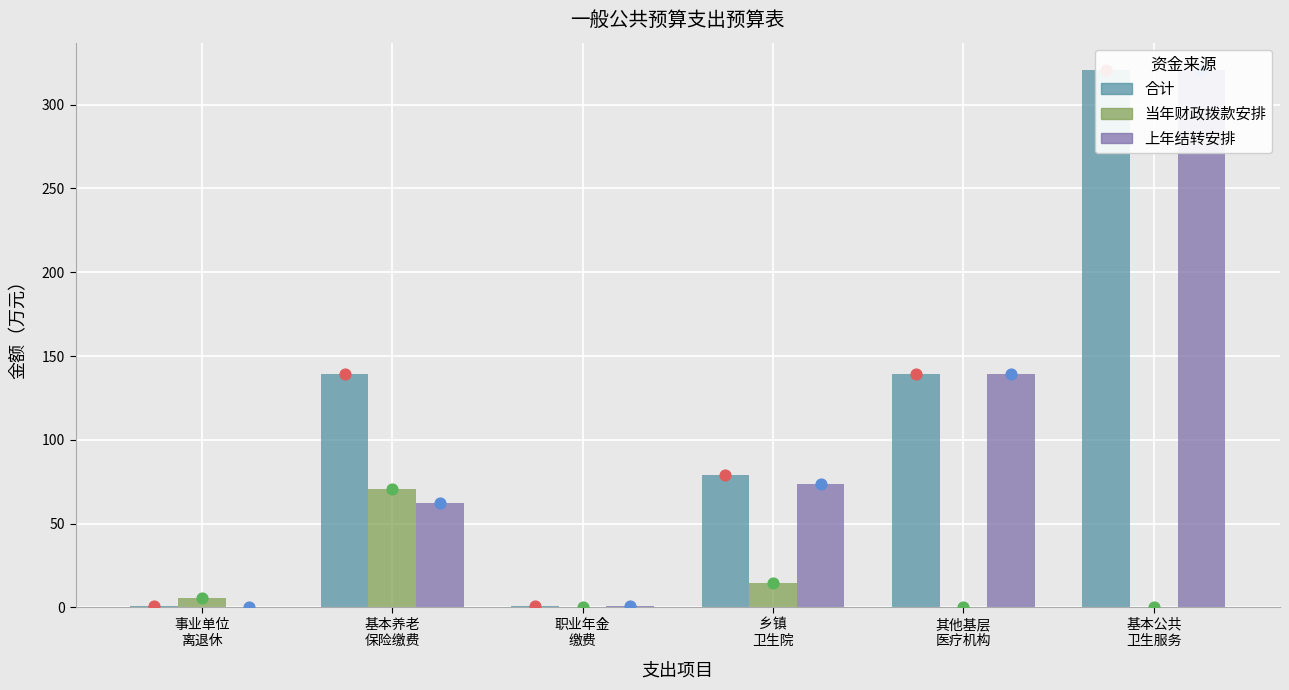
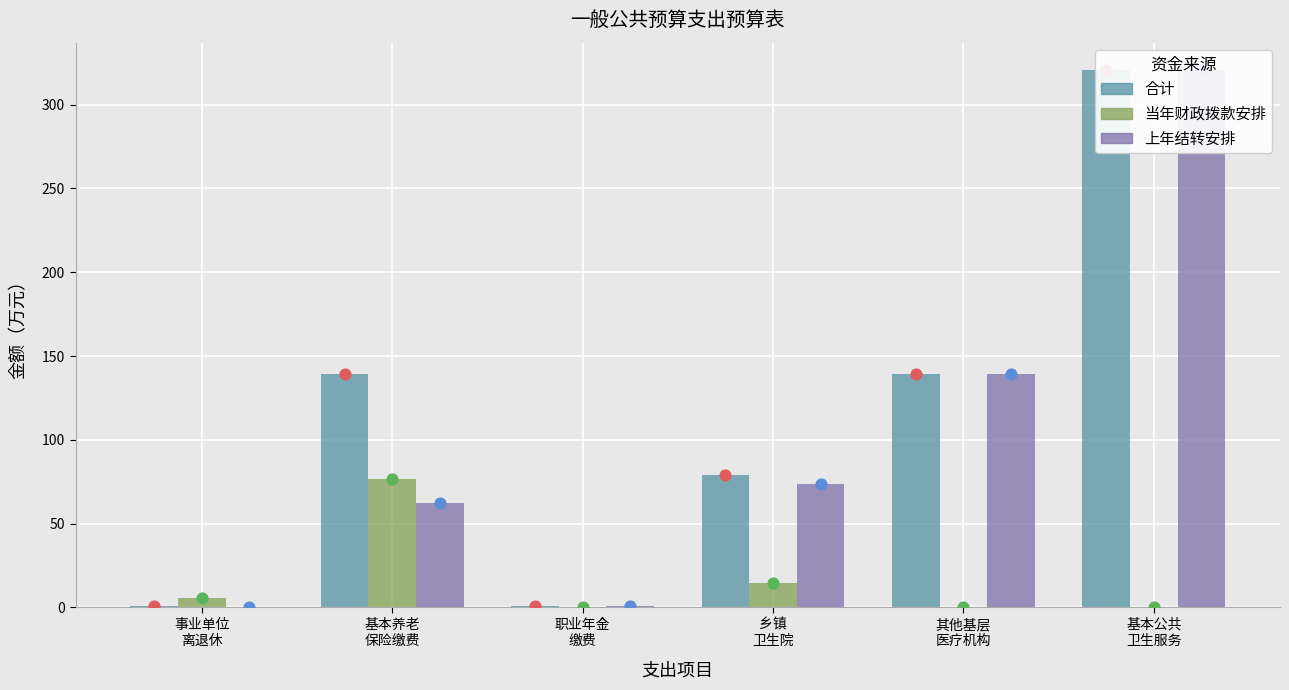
  {
    "当年财政拨款安排": {
      "事业单位 离退休": 6,
-     "基本养老 保险缴费": 71,
+     "基本养老 保险缴费": 76,
      "职业年金 缴费": 0,
      "乡镇 卫生院": 14,
      "其他基层 医疗机构": 0,
      "基本公共 卫生服务": 0
    }
  }
